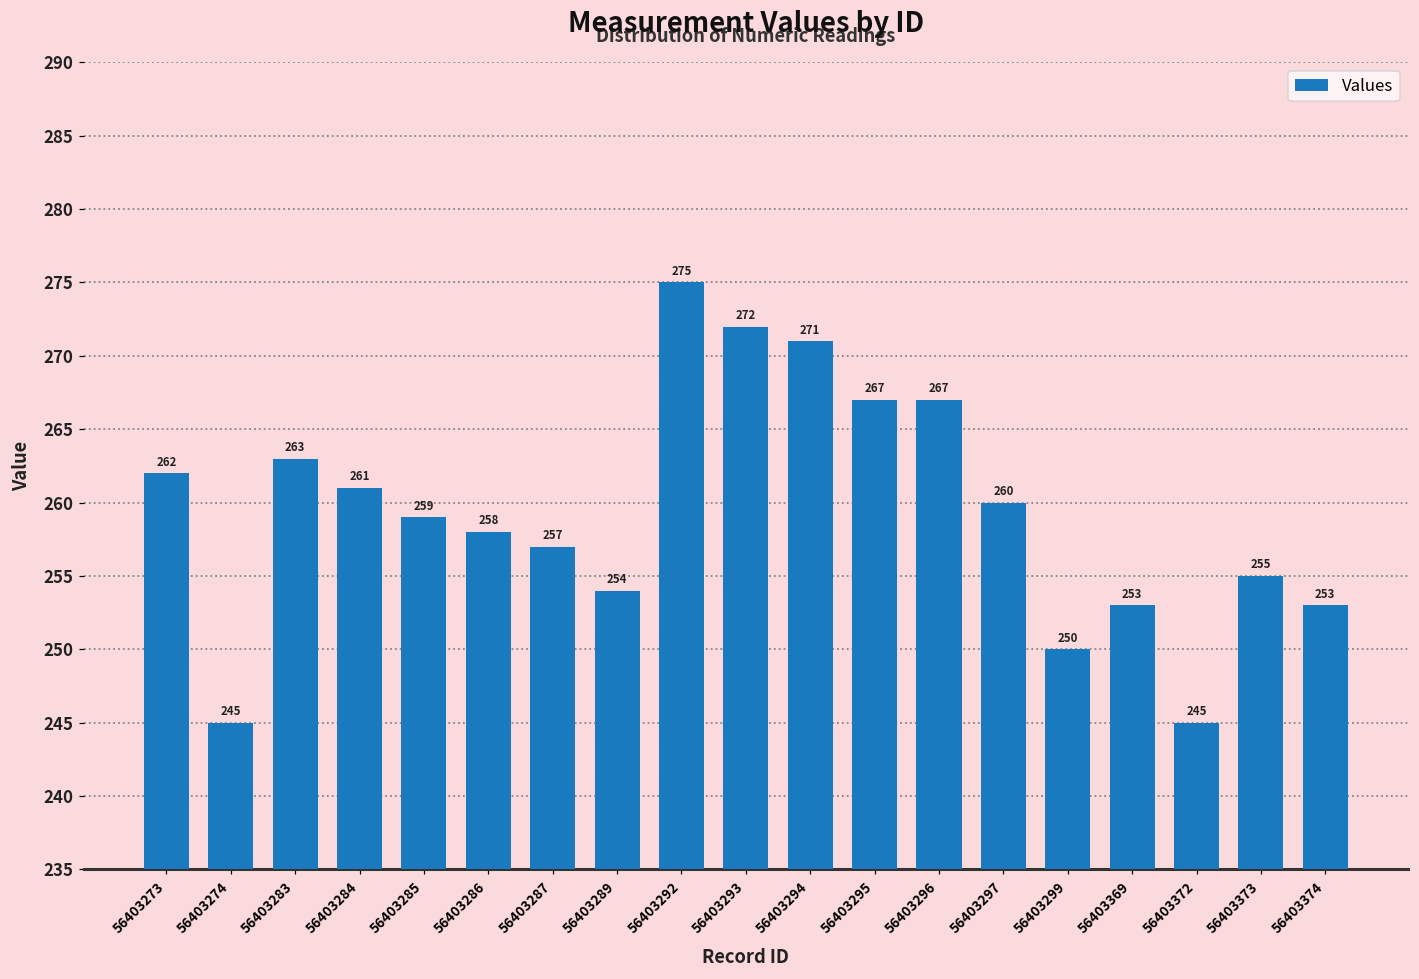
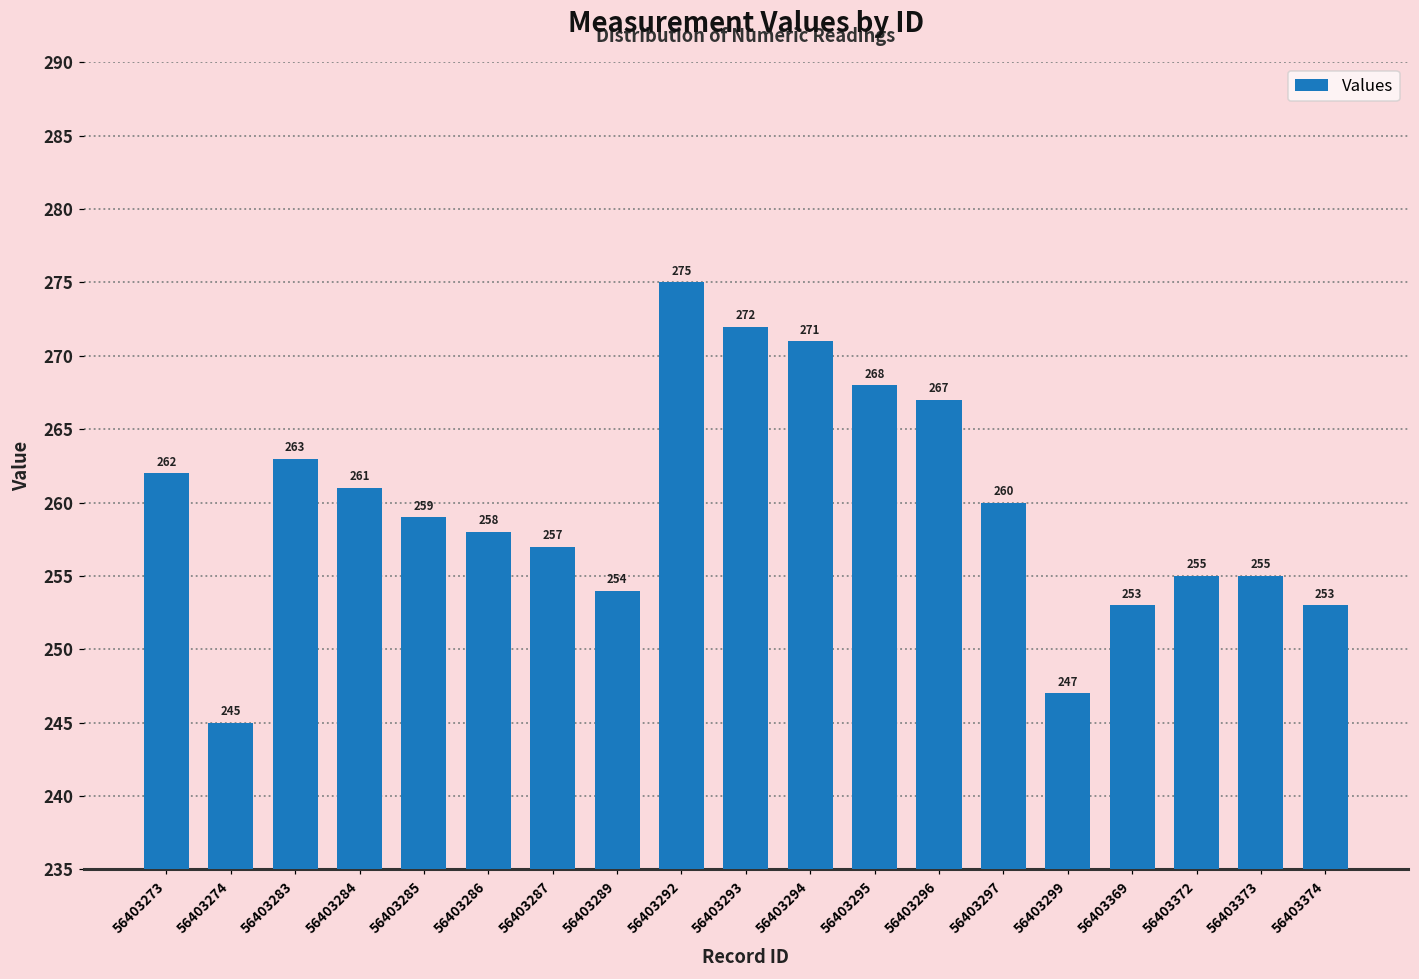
  {
    "56403273": 262,
    "56403274": 245,
    "56403283": 263,
    "56403284": 261,
    "56403285": 259,
    "56403286": 258,
    "56403287": 257,
    "56403289": 254,
    "56403292": 275,
    "56403293": 272,
    "56403294": 271,
-   "56403295": 267,
+   "56403295": 268,
    "56403296": 267,
    "56403297": 260,
-   "56403299": 250,
+   "56403299": 247,
    "56403369": 253,
-   "56403372": 245,
+   "56403372": 255,
    "56403373": 255,
    "56403374": 253
  }
